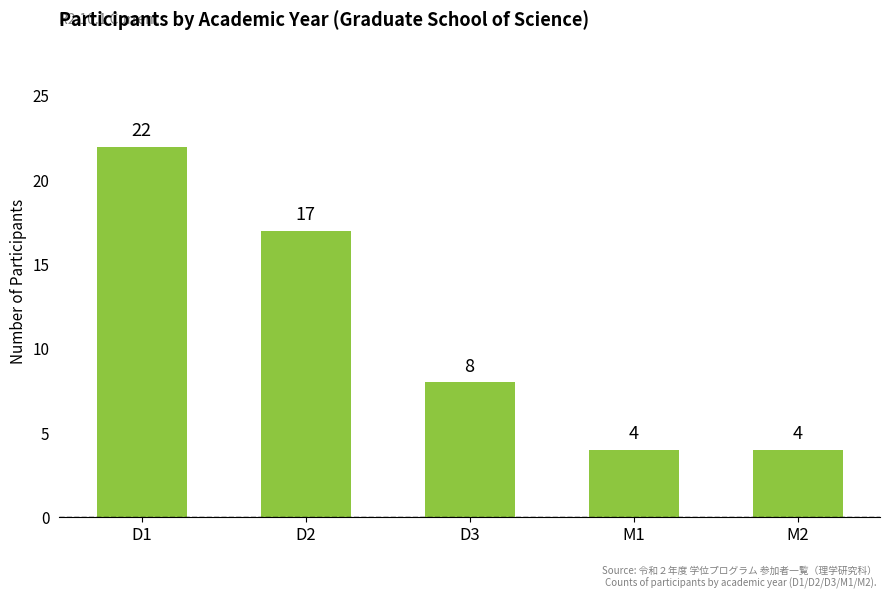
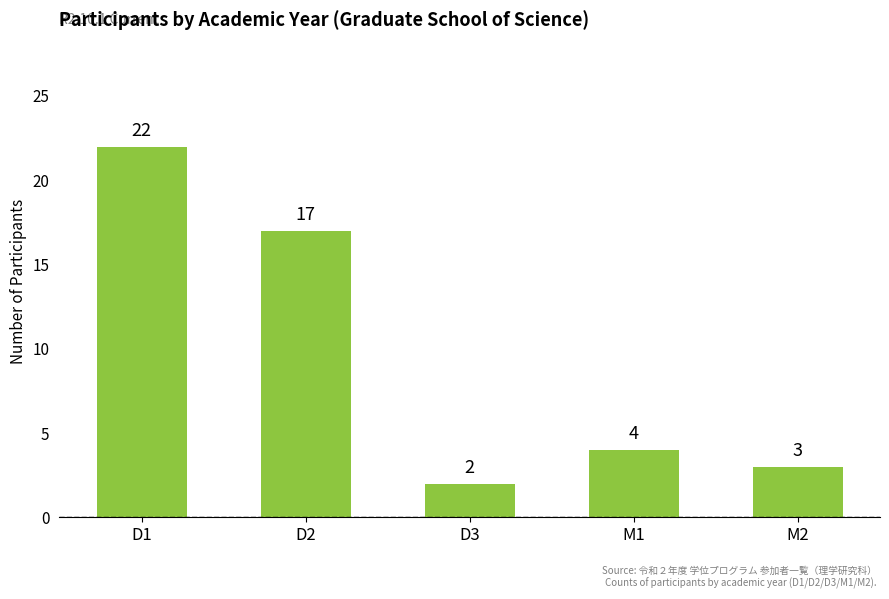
  {
    "D1": 22,
    "D2": 17,
-   "D3": 8,
+   "D3": 2,
    "M1": 4,
-   "M2": 4
+   "M2": 3
  }
